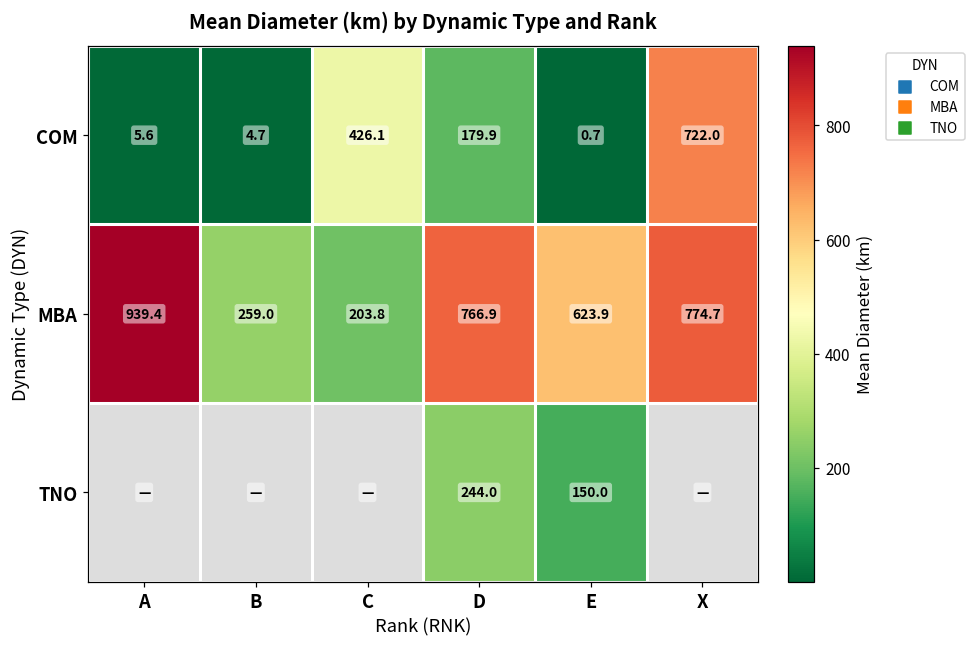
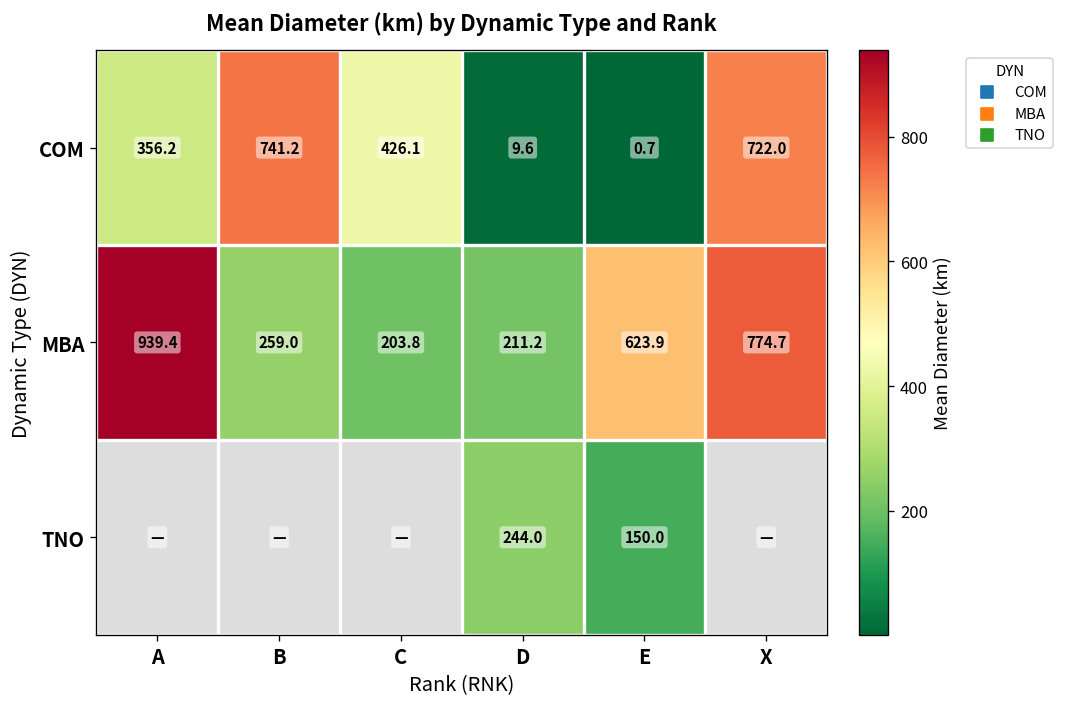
  {
    "COM": {
-     "A": 5.6,
-     "B": 4.7,
-     "D": 179.9
+     "A": 356.2,
+     "B": 741.2,
+     "D": 9.6
    },
    "MBA": {
-     "D": 766.9
+     "D": 211.2
    }
  }
